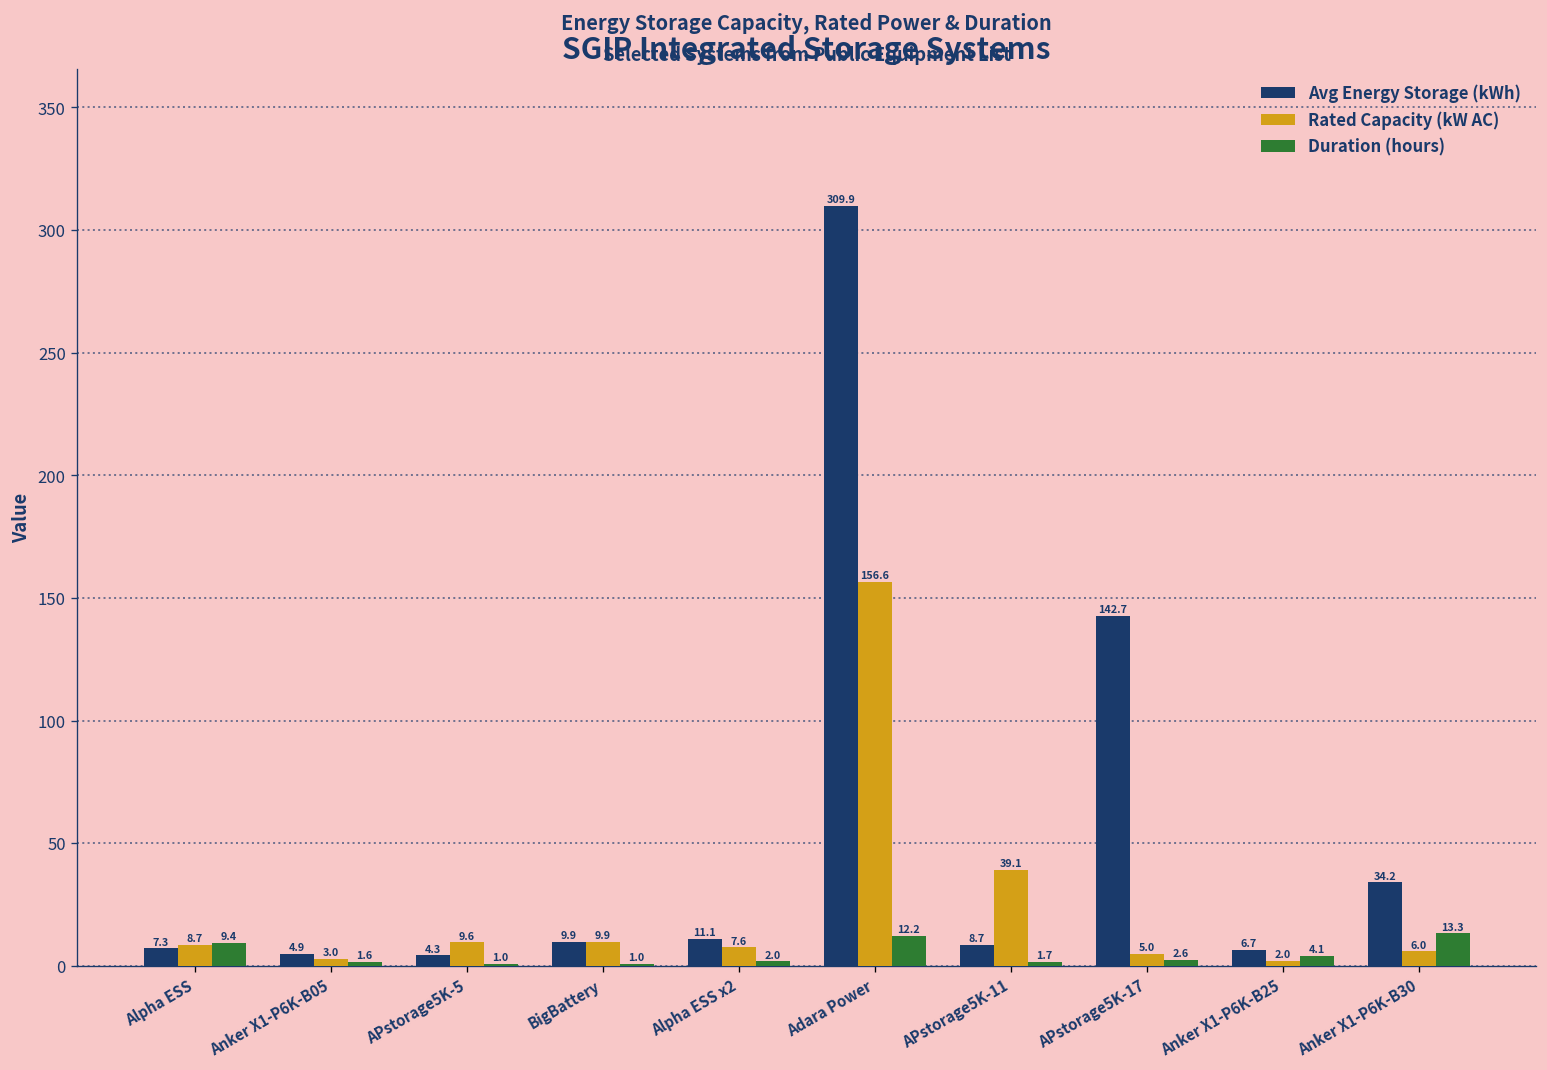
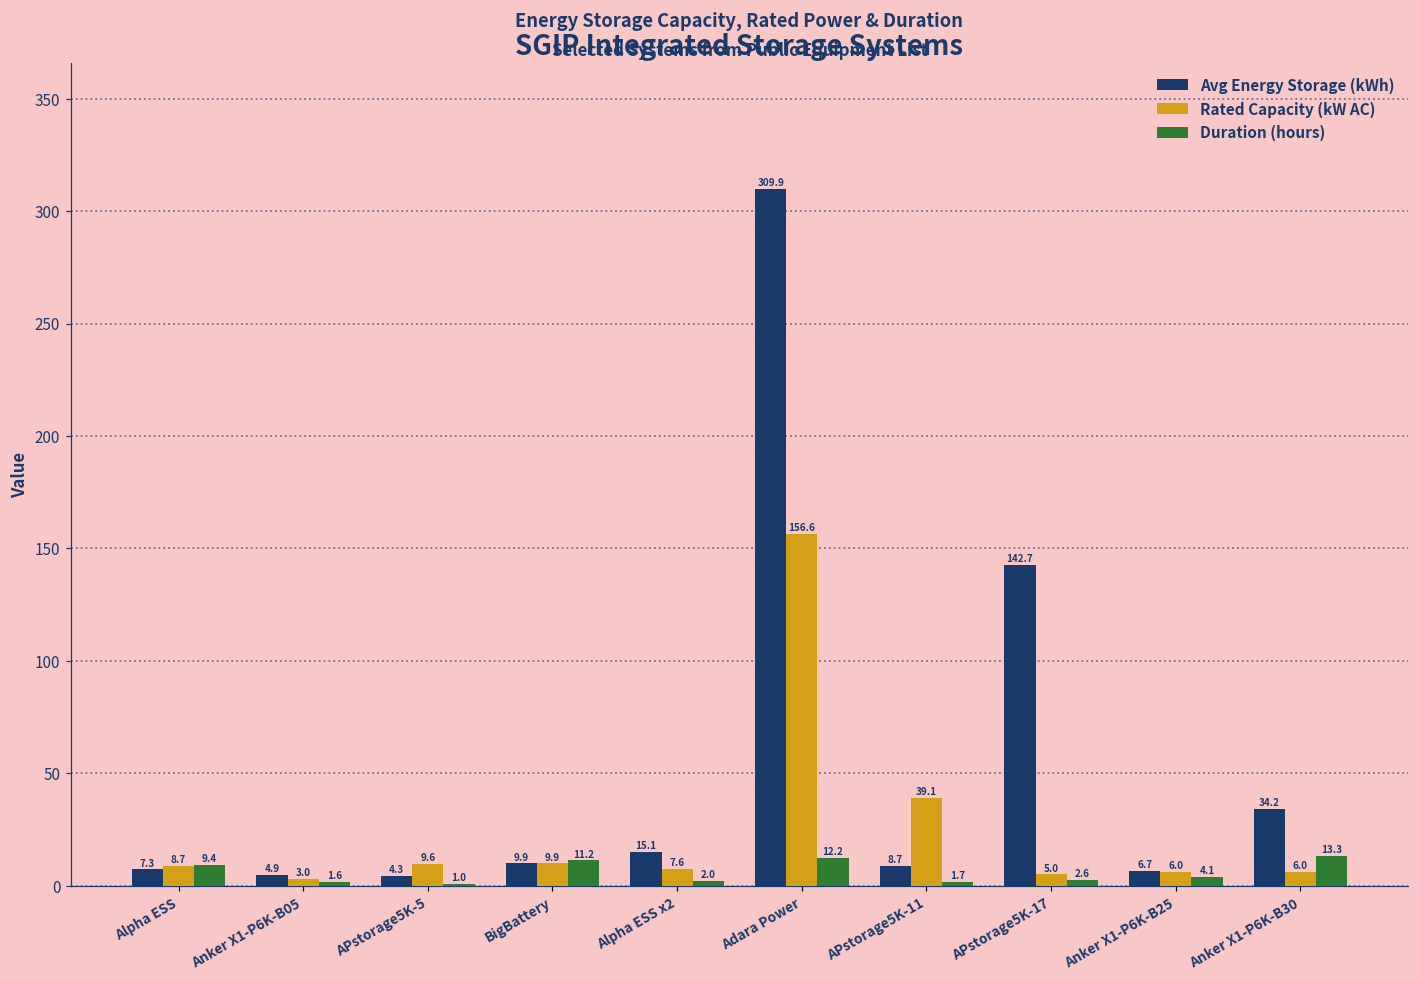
  {
    "Avg Energy Storage (kWh)": {
      "Alpha ESS": 7.3,
      "Anker X1-P6K-B05": 4.9,
      "APstorage5K-5": 4.3,
      "BigBattery": 9.9,
-     "Alpha ESS x2": 11.1,
+     "Alpha ESS x2": 15.1,
      "Adara Power": 309.9,
      "APstorage5K-11": 8.7,
      "APstorage5K-17": 142.7,
      "Anker X1-P6K-B25": 6.7,
      "Anker X1-P6K-B30": 34.2
    },
    "Rated Capacity (kW AC)": {
      "Alpha ESS": 8.7,
      "Anker X1-P6K-B05": 3.0,
      "APstorage5K-5": 9.6,
      "BigBattery": 9.9,
      "Alpha ESS x2": 7.6,
      "Adara Power": 156.6,
      "APstorage5K-11": 39.1,
      "APstorage5K-17": 5.0,
-     "Anker X1-P6K-B25": 2.0,
+     "Anker X1-P6K-B25": 6.0,
      "Anker X1-P6K-B30": 6.0
    },
    "Duration (hours)": {
      "Alpha ESS": 9.4,
      "Anker X1-P6K-B05": 1.6,
      "APstorage5K-5": 1.0,
-     "BigBattery": 1.0,
+     "BigBattery": 11.2,
      "Alpha ESS x2": 2.0,
      "Adara Power": 12.2,
      "APstorage5K-11": 1.7,
      "APstorage5K-17": 2.6,
      "Anker X1-P6K-B25": 4.1,
      "Anker X1-P6K-B30": 13.3
    }
  }
